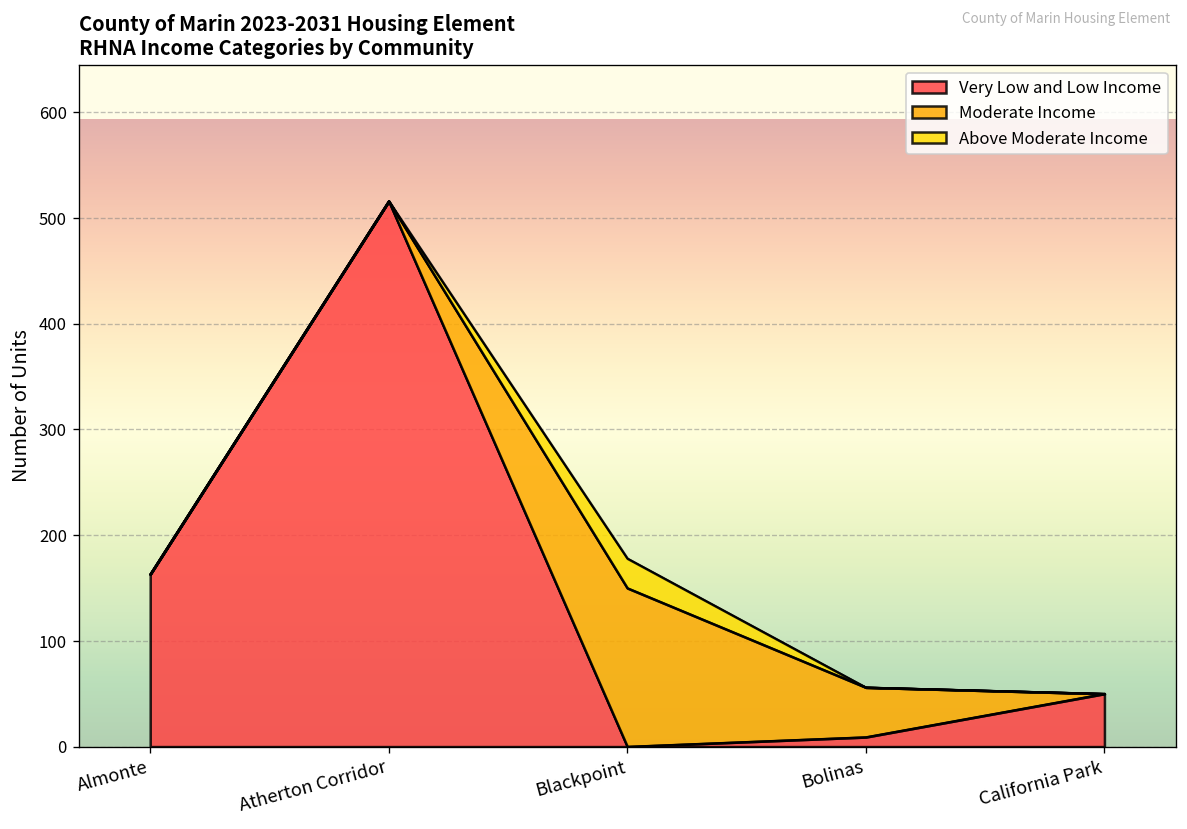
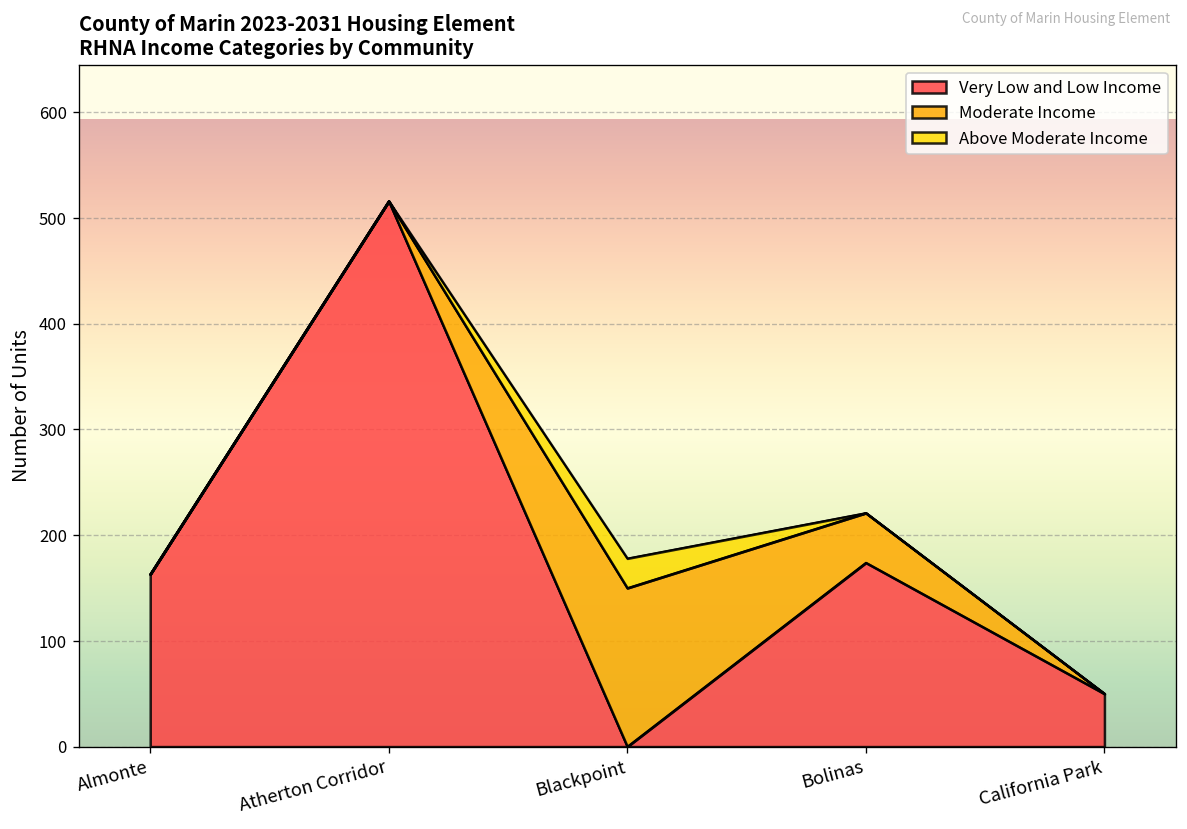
  {
    "Very Low and Low Income": {
      "Blackpoint": 0,
-     "Bolinas": 10
+     "Bolinas": 170
    }
  }
